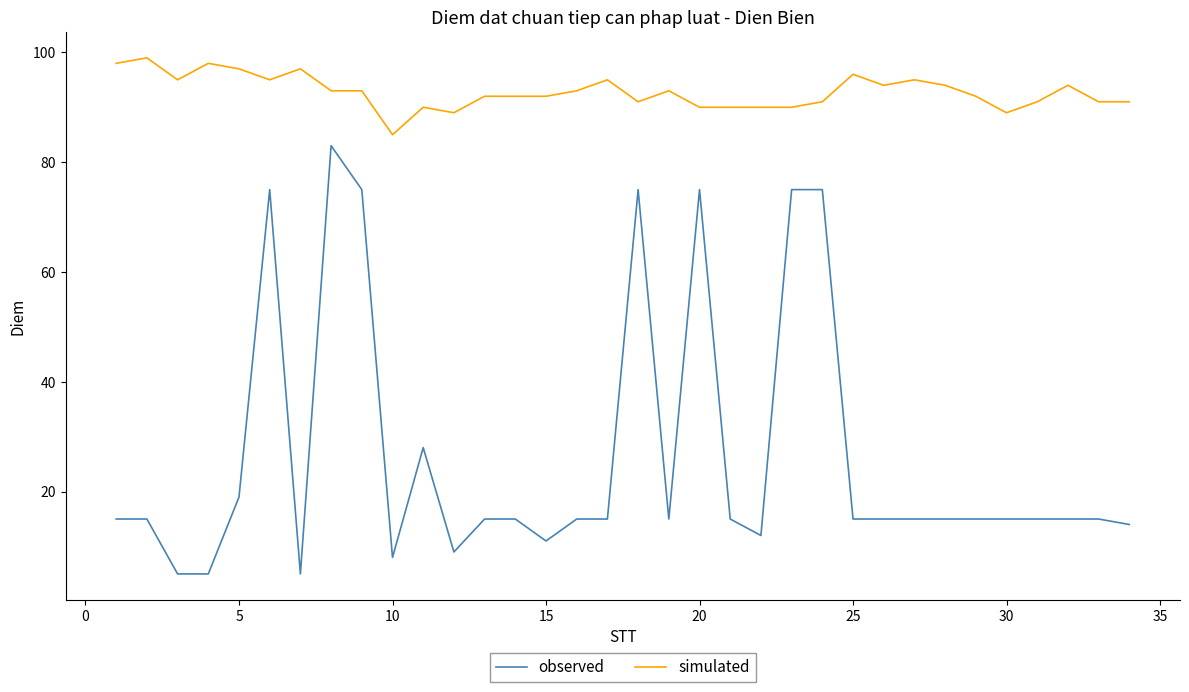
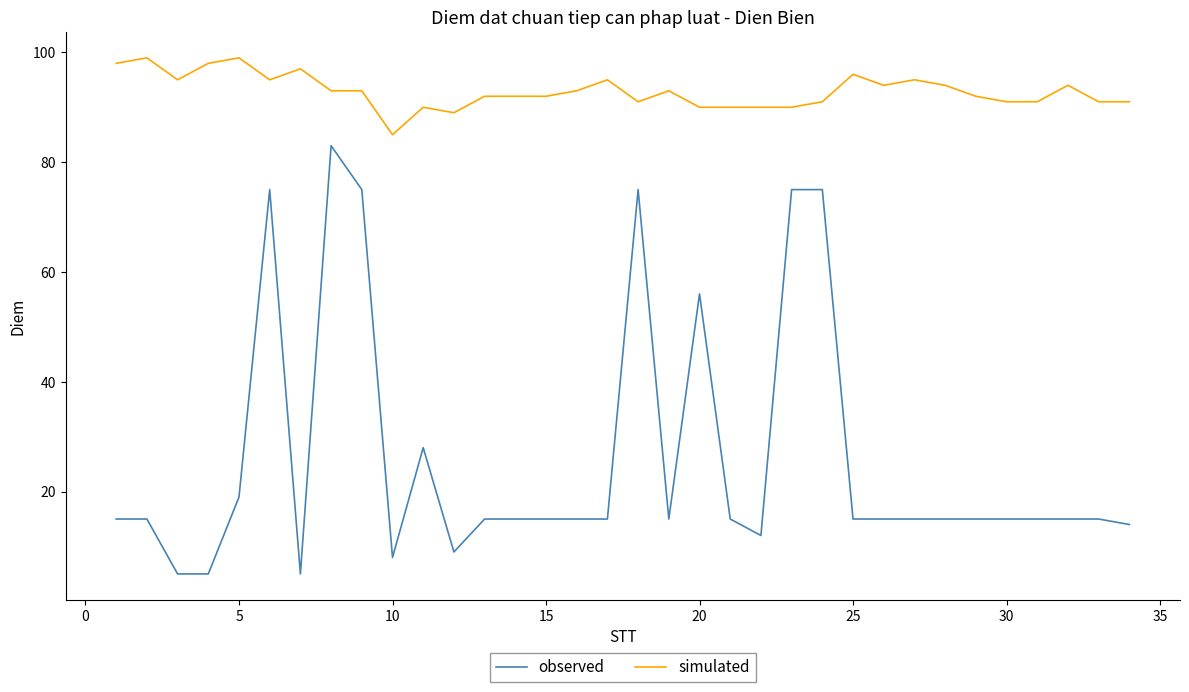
  {
    "observed": {
      "5": 19,
      "10": 8,
-     "15": 11,
-     "20": 75,
+     "15": 15,
+     "20": 56,
      "25": 15,
      "30": 15
    },
    "simulated": {
-     "5": 97,
+     "5": 99,
      "10": 85,
      "15": 92,
      "20": 90,
      "25": 96,
-     "30": 89
+     "30": 91
    }
  }
